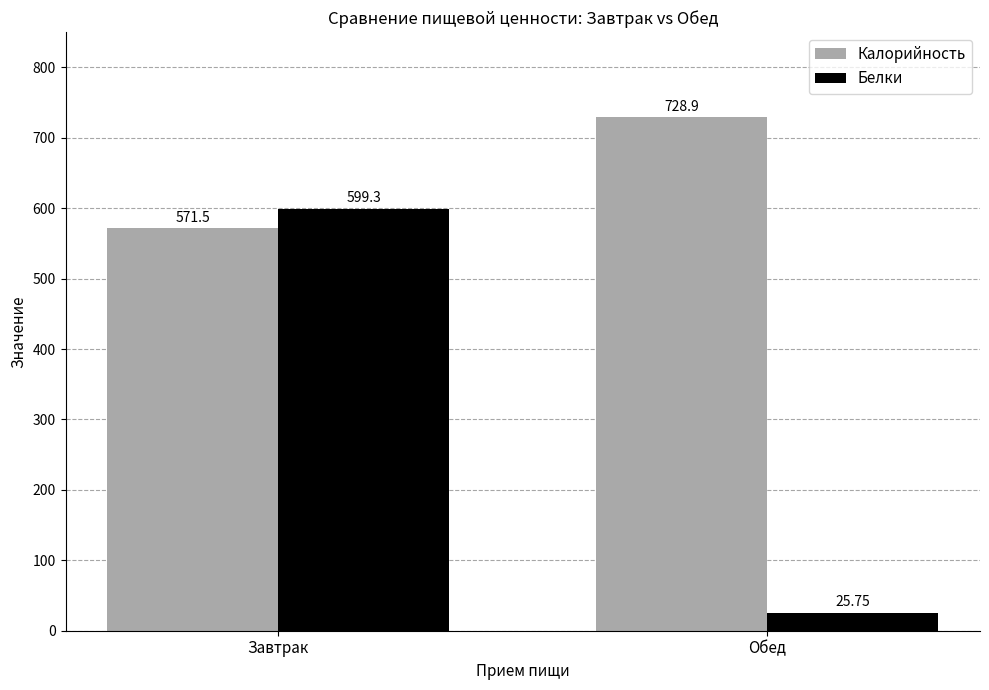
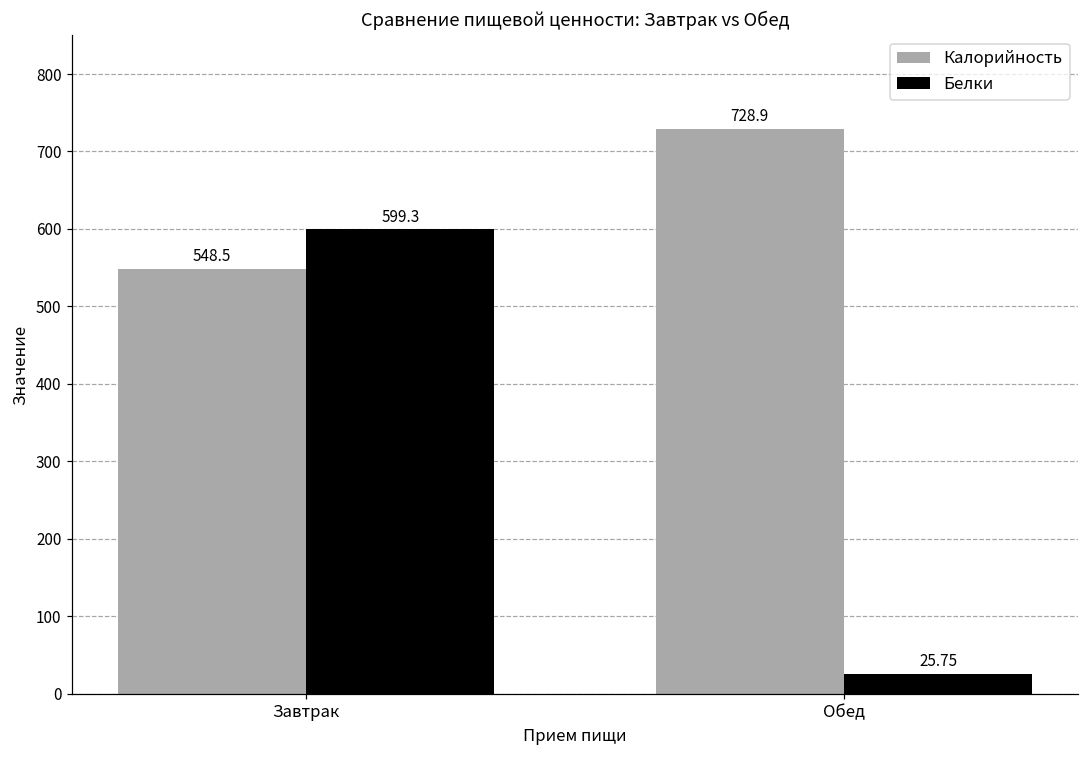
  {
    "Калорийность": {
-     "Завтрак": 571.5,
+     "Завтрак": 548.5,
      "Обед": 728.9
    },
    "Белки": {
      "Завтрак": 599.3,
      "Обед": 25.75
    }
  }
